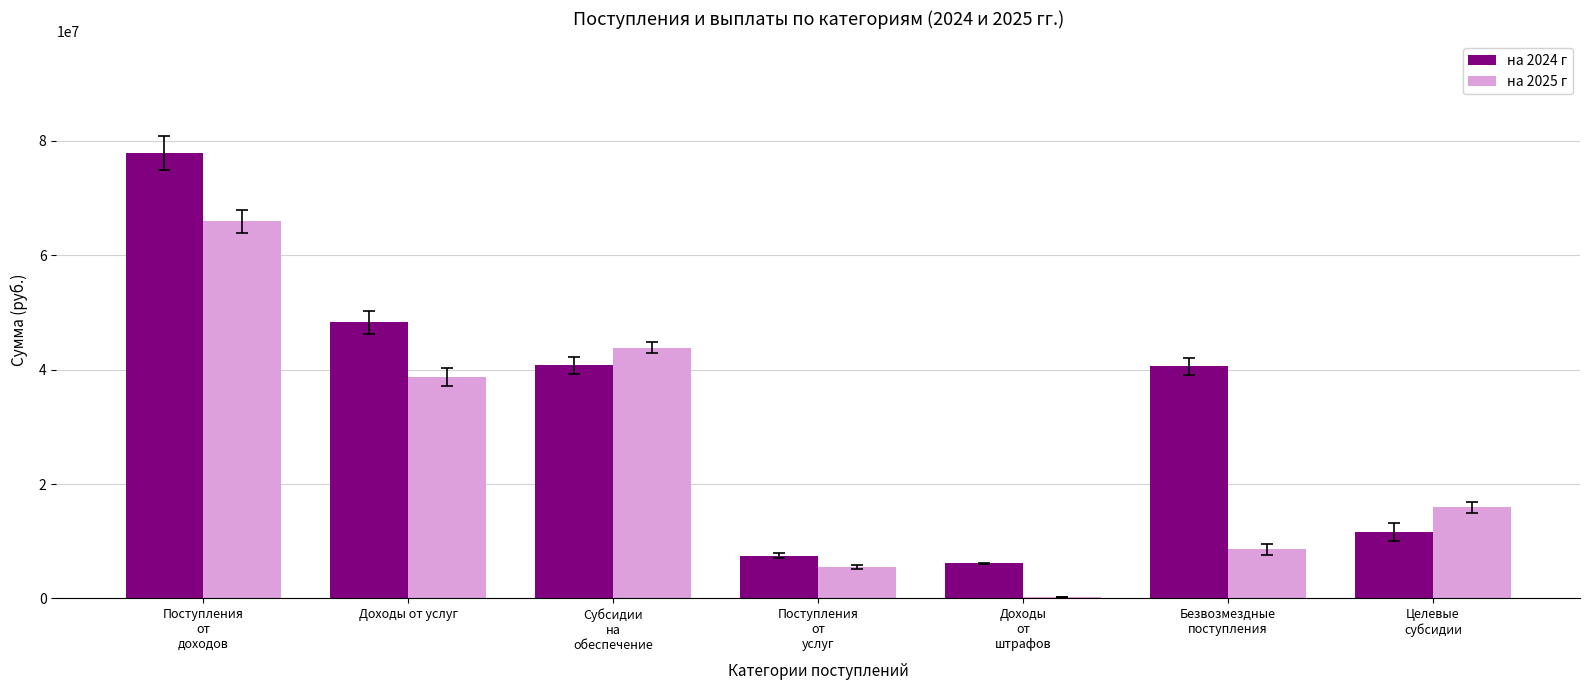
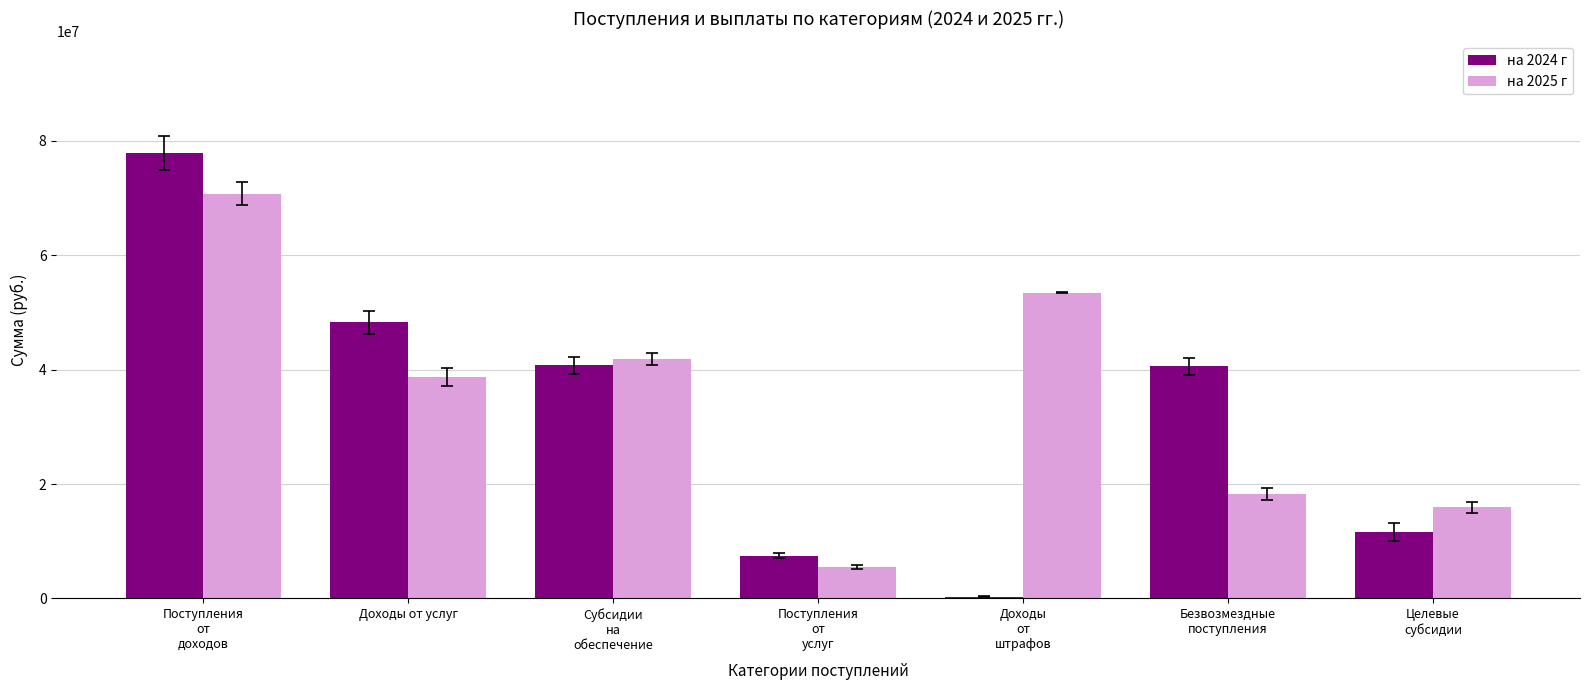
  {
    "на 2024 г": {
      "Поступления от доходов": 78000000,
      "Доходы от услуг": 48000000,
      "Субсидии на обеспечение": 41000000,
      "Поступления от услуг": 8000000,
-     "Доходы от штрафов": 6000000,
+     "Доходы от штрафов": 0,
      "Безвозмездные поступления": 41000000,
      "Целевые субсидии": 12000000
    },
    "на 2025 г": {
-     "Поступления от доходов": 66000000,
+     "Поступления от доходов": 71000000,
      "Доходы от услуг": 39000000,
-     "Субсидии на обеспечение": 44000000,
+     "Субсидии на обеспечение": 42000000,
      "Поступления от услуг": 6000000,
-     "Доходы от штрафов": 0,
-     "Безвозмездные поступления": 9000000,
+     "Доходы от штрафов": 53000000,
+     "Безвозмездные поступления": 18000000,
      "Целевые субсидии": 16000000
    }
  }
